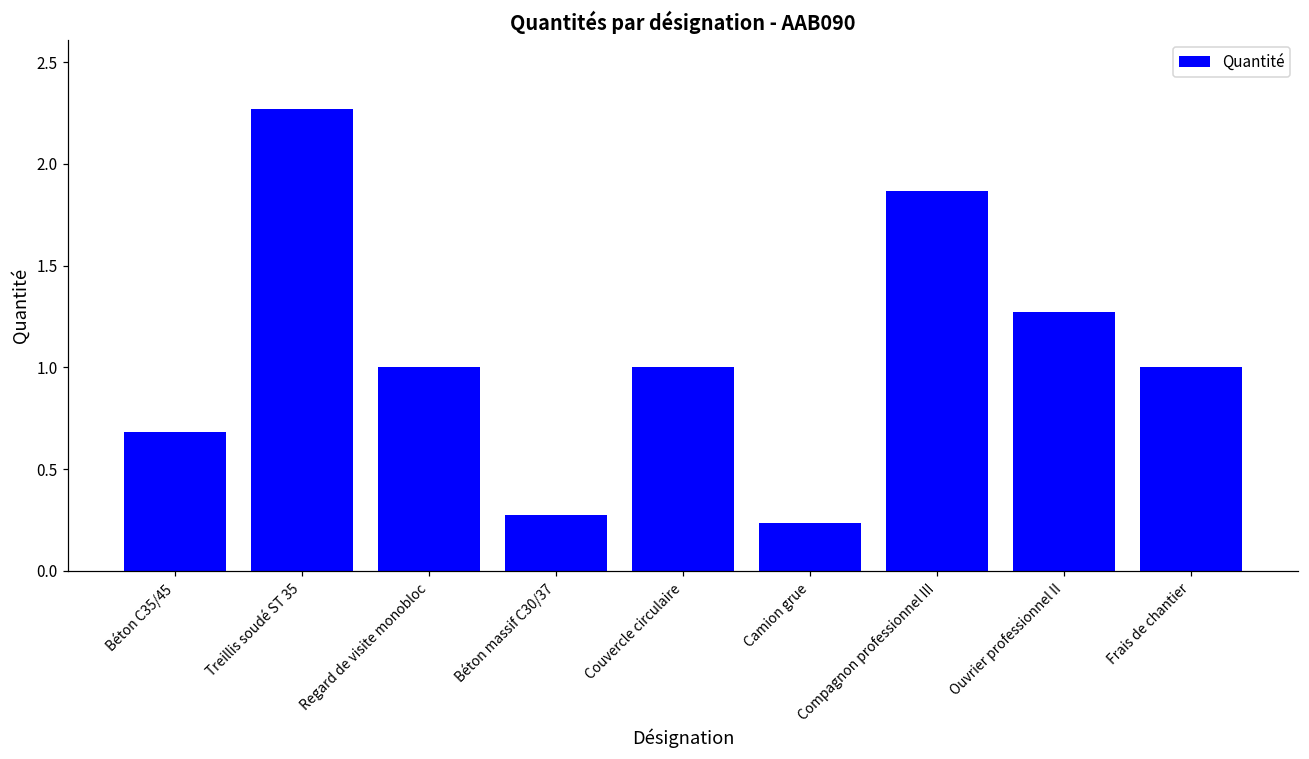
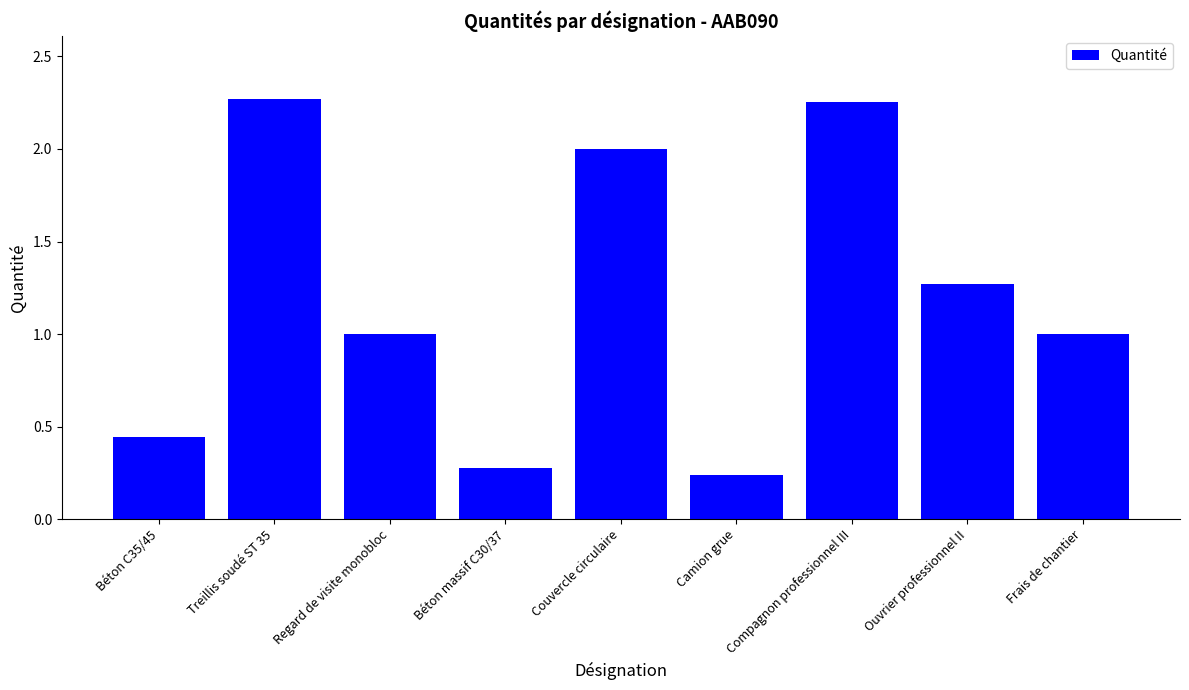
  {
-   "Béton C35/45": 0.68,
+   "Béton C35/45": 0.44,
    "Treillis soudé ST 35": 2.27,
    "Regard de visite monobloc": 1.00,
    "Béton massif C30/37": 0.28,
-   "Couvercle circulaire": 1,
+   "Couvercle circulaire": 2,
    "Camion grue": 0.24,
-   "Compagnon professionnel III": 1.87,
+   "Compagnon professionnel III": 2.25,
    "Ouvrier professionnel II": 1.27,
    "Frais de chantier": 1.00
  }
